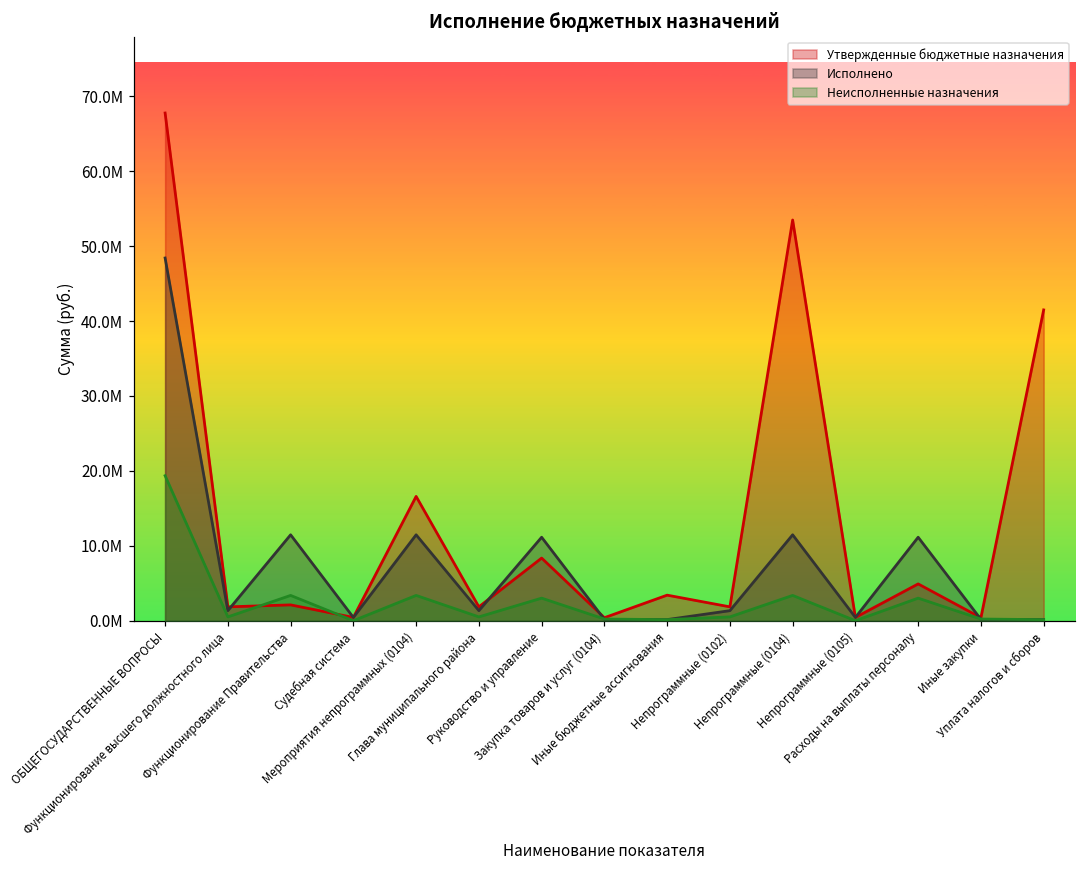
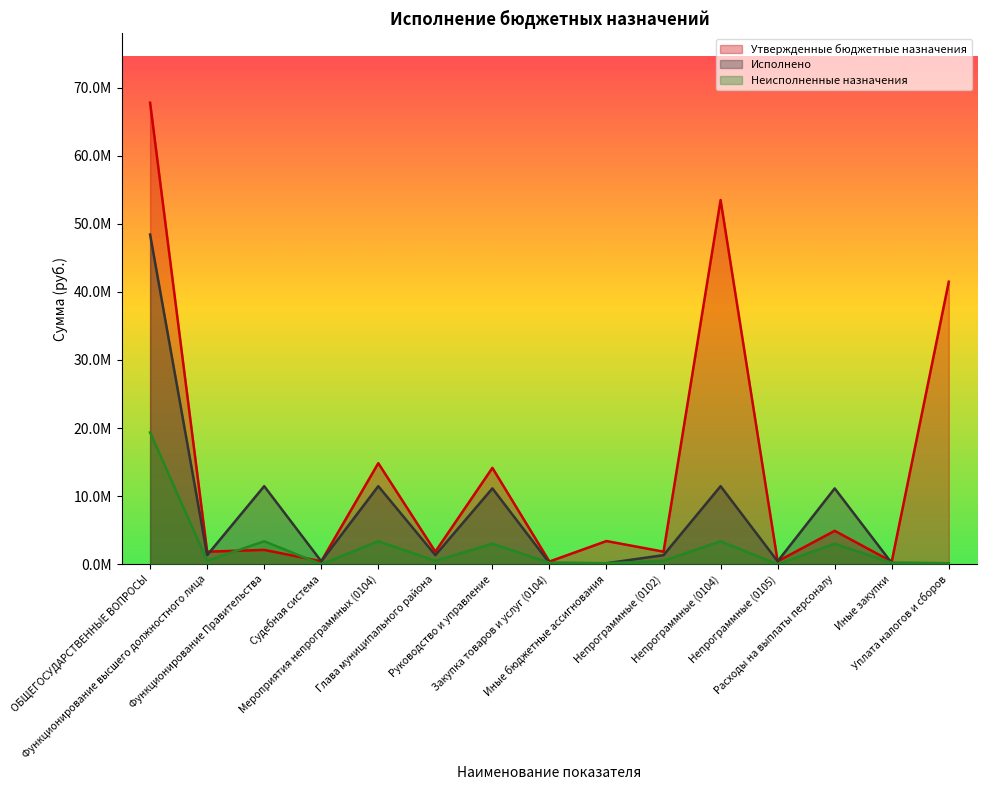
  {
    "Утвержденные бюджетные назначения": {
      "ОБЩЕГОСУДАРСТВЕННЫЕ ВОПРОСЫ": 68000000,
      "Функционирование высшего должностного лица": 2000000,
      "Функционирование Правительства": 2000000,
-     "Мероприятия непрограммных (0104)": 17000000,
+     "Мероприятия непрограммных (0104)": 15000000,
      "Глава муниципального района": 2000000,
-     "Руководство и управление": 8000000,
+     "Руководство и управление": 14000000,
      "Иные бюджетные ассигнования": 3000000,
      "Непрограммные (0102)": 2000000,
      "Непрограммные (0104)": 53000000,
      "Расходы на выплаты персоналу": 5000000,
      "Уплата налогов и сборов": 41000000
    }
  }
